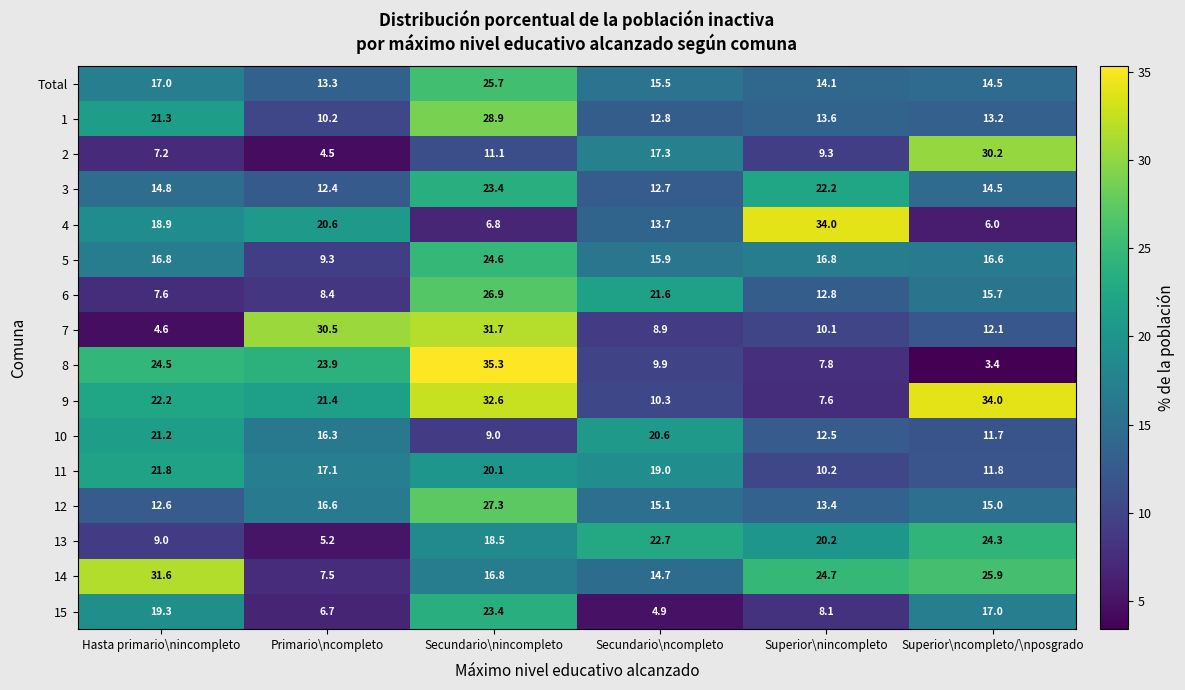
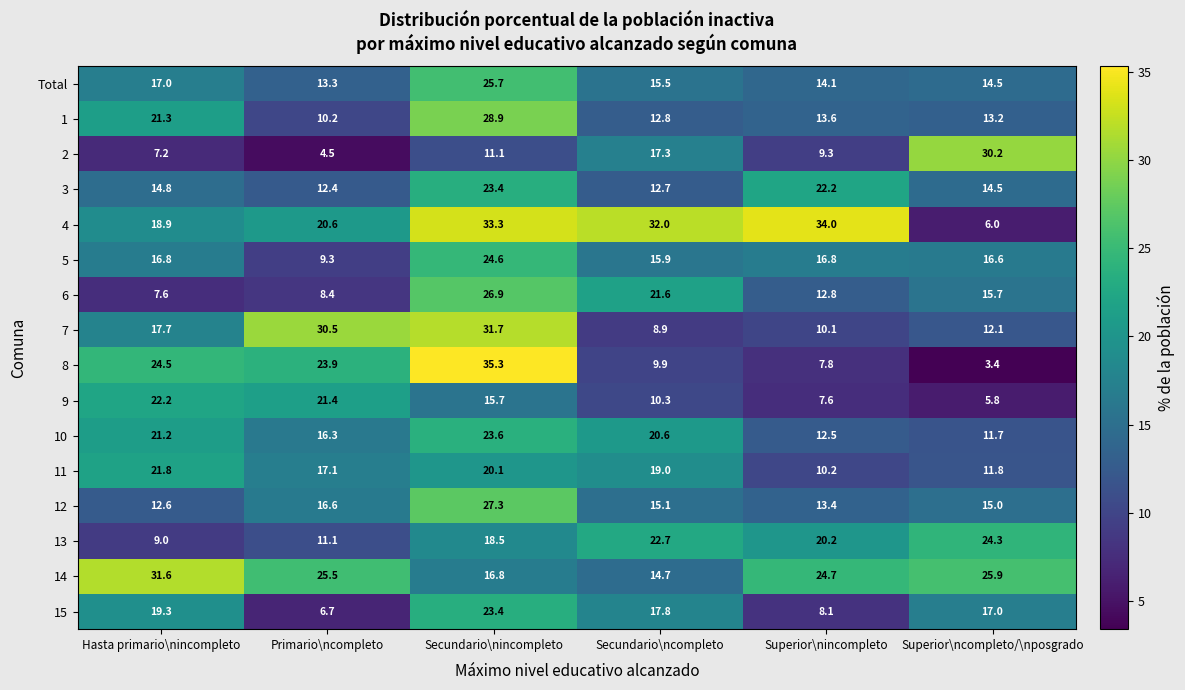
  {
    "Total": {
      "Hasta primario\\nincompleto": 17.0,
      "Primario\\ncompleto": 13.3,
      "Secundario\\nincompleto": 25.7,
      "Secundario\\ncompleto": 15.5,
      "Superior\\nincompleto": 14.1,
      "Superior\\ncompleto/\\nposgrado": 14.5
    },
    "1": {
      "Hasta primario\\nincompleto": 21.3,
      "Primario\\ncompleto": 10.2,
      "Secundario\\nincompleto": 28.9,
      "Secundario\\ncompleto": 12.8,
      "Superior\\nincompleto": 13.6,
      "Superior\\ncompleto/\\nposgrado": 13.2
    },
    "2": {
      "Hasta primario\\nincompleto": 7.2,
      "Primario\\ncompleto": 4.5,
      "Secundario\\nincompleto": 11.1,
      "Secundario\\ncompleto": 17.3,
      "Superior\\nincompleto": 9.3,
      "Superior\\ncompleto/\\nposgrado": 30.2
    },
    "3": {
      "Hasta primario\\nincompleto": 14.8,
      "Primario\\ncompleto": 12.4,
      "Secundario\\nincompleto": 23.4,
      "Secundario\\ncompleto": 12.7,
      "Superior\\nincompleto": 22.2,
      "Superior\\ncompleto/\\nposgrado": 14.5
    },
    "4": {
      "Hasta primario\\nincompleto": 18.9,
      "Primario\\ncompleto": 20.6,
-     "Secundario\\nincompleto": 6.8,
-     "Secundario\\ncompleto": 13.7,
+     "Secundario\\nincompleto": 33.3,
+     "Secundario\\ncompleto": 32.0,
      "Superior\\nincompleto": 34.0,
      "Superior\\ncompleto/\\nposgrado": 6.0
    },
    "5": {
      "Hasta primario\\nincompleto": 16.8,
      "Primario\\ncompleto": 9.3,
      "Secundario\\nincompleto": 24.6,
      "Secundario\\ncompleto": 15.9,
      "Superior\\nincompleto": 16.8,
      "Superior\\ncompleto/\\nposgrado": 16.6
    },
    "6": {
      "Hasta primario\\nincompleto": 7.6,
      "Primario\\ncompleto": 8.4,
      "Secundario\\nincompleto": 26.9,
      "Secundario\\ncompleto": 21.6,
      "Superior\\nincompleto": 12.8,
      "Superior\\ncompleto/\\nposgrado": 15.7
    },
    "7": {
-     "Hasta primario\\nincompleto": 4.6,
+     "Hasta primario\\nincompleto": 17.7,
      "Primario\\ncompleto": 30.5,
      "Secundario\\nincompleto": 31.7,
      "Secundario\\ncompleto": 8.9,
      "Superior\\nincompleto": 10.1,
      "Superior\\ncompleto/\\nposgrado": 12.1
    },
    "8": {
      "Hasta primario\\nincompleto": 24.5,
      "Primario\\ncompleto": 23.9,
      "Secundario\\nincompleto": 35.3,
      "Secundario\\ncompleto": 9.9,
      "Superior\\nincompleto": 7.8,
      "Superior\\ncompleto/\\nposgrado": 3.4
    },
    "9": {
      "Hasta primario\\nincompleto": 22.2,
      "Primario\\ncompleto": 21.4,
-     "Secundario\\nincompleto": 32.6,
+     "Secundario\\nincompleto": 15.7,
      "Secundario\\ncompleto": 10.3,
      "Superior\\nincompleto": 7.6,
-     "Superior\\ncompleto/\\nposgrado": 34.0
+     "Superior\\ncompleto/\\nposgrado": 5.8
    },
    "10": {
      "Hasta primario\\nincompleto": 21.2,
      "Primario\\ncompleto": 16.3,
-     "Secundario\\nincompleto": 9.0,
+     "Secundario\\nincompleto": 23.6,
      "Secundario\\ncompleto": 20.6,
      "Superior\\nincompleto": 12.5,
      "Superior\\ncompleto/\\nposgrado": 11.7
    },
    "11": {
      "Hasta primario\\nincompleto": 21.8,
      "Primario\\ncompleto": 17.1,
      "Secundario\\nincompleto": 20.1,
      "Secundario\\ncompleto": 19.0,
      "Superior\\nincompleto": 10.2,
      "Superior\\ncompleto/\\nposgrado": 11.8
    },
    "12": {
      "Hasta primario\\nincompleto": 12.6,
      "Primario\\ncompleto": 16.6,
      "Secundario\\nincompleto": 27.3,
      "Secundario\\ncompleto": 15.1,
      "Superior\\nincompleto": 13.4,
      "Superior\\ncompleto/\\nposgrado": 15.0
    },
    "13": {
      "Hasta primario\\nincompleto": 9.0,
-     "Primario\\ncompleto": 5.2,
+     "Primario\\ncompleto": 11.1,
      "Secundario\\nincompleto": 18.5,
      "Secundario\\ncompleto": 22.7,
      "Superior\\nincompleto": 20.2,
      "Superior\\ncompleto/\\nposgrado": 24.3
    },
    "14": {
      "Hasta primario\\nincompleto": 31.6,
-     "Primario\\ncompleto": 7.5,
+     "Primario\\ncompleto": 25.5,
      "Secundario\\nincompleto": 16.8,
      "Secundario\\ncompleto": 14.7,
      "Superior\\nincompleto": 24.7,
      "Superior\\ncompleto/\\nposgrado": 25.9
    },
    "15": {
      "Hasta primario\\nincompleto": 19.3,
      "Primario\\ncompleto": 6.7,
      "Secundario\\nincompleto": 23.4,
-     "Secundario\\ncompleto": 4.9,
+     "Secundario\\ncompleto": 17.8,
      "Superior\\nincompleto": 8.1,
      "Superior\\ncompleto/\\nposgrado": 17.0
    }
  }
